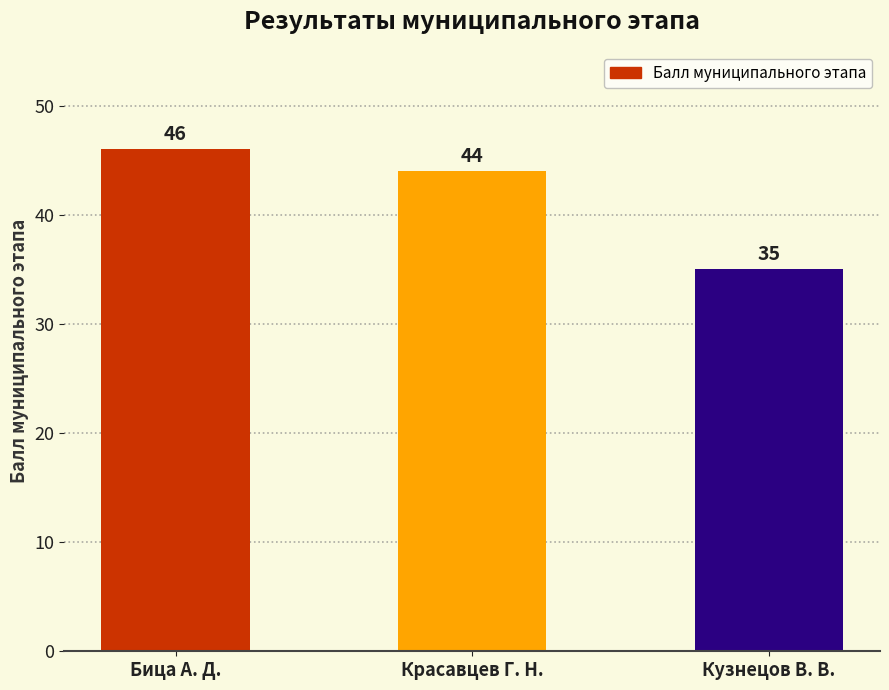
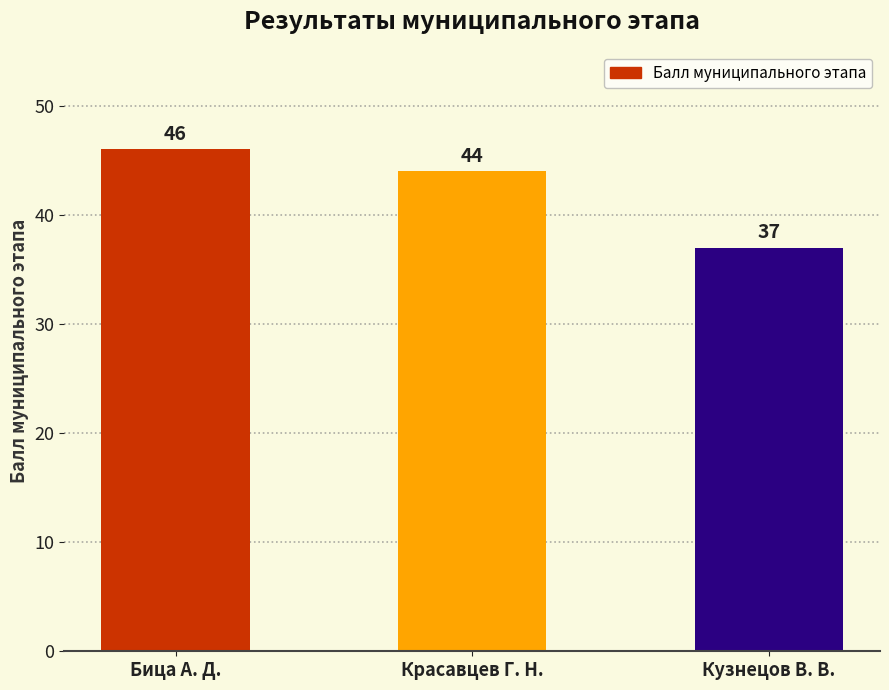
  {
    "Бица А. Д.": 46,
    "Красавцев Г. Н.": 44,
-   "Кузнецов В. В.": 35
+   "Кузнецов В. В.": 37
  }
